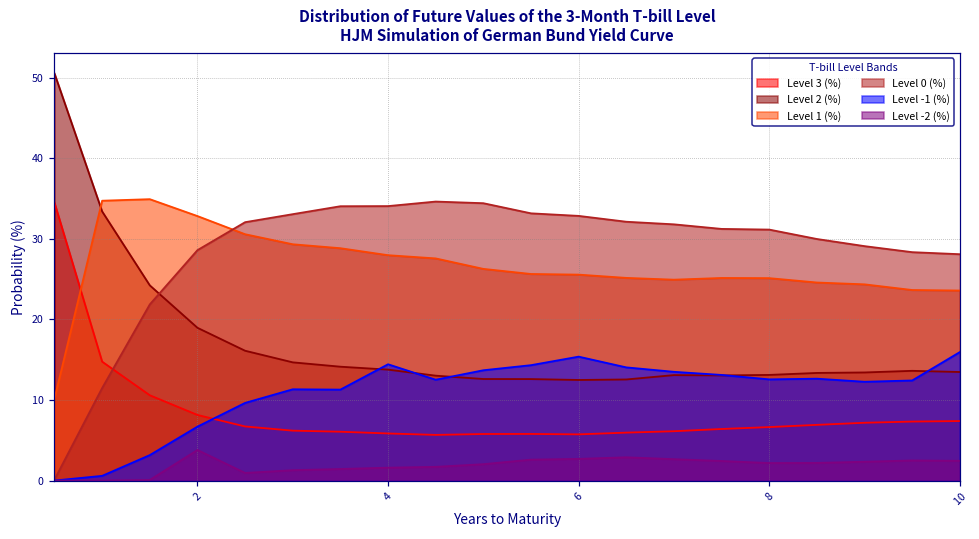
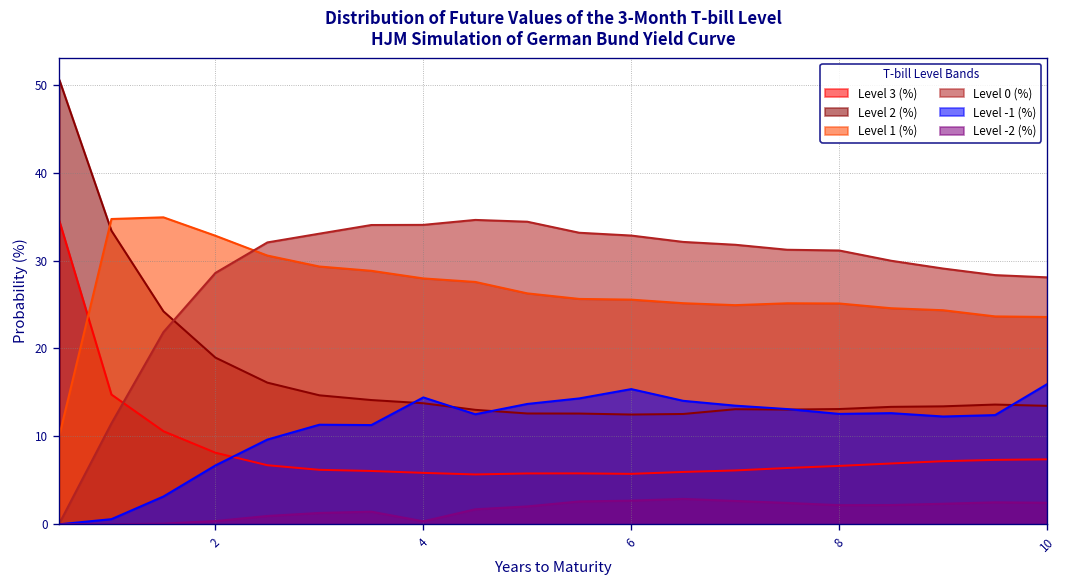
  {
    "Level -1 (%)": {
      "2": 7,
      "4": 14,
      "6": 15,
      "8": 13,
      "10": 16
    },
    "Level -2 (%)": {
-     "2": 4,
-     "4": 2,
+     "2": 0,
+     "4": 0,
      "6": 3,
      "8": 2,
      "10": 2
    }
  }
